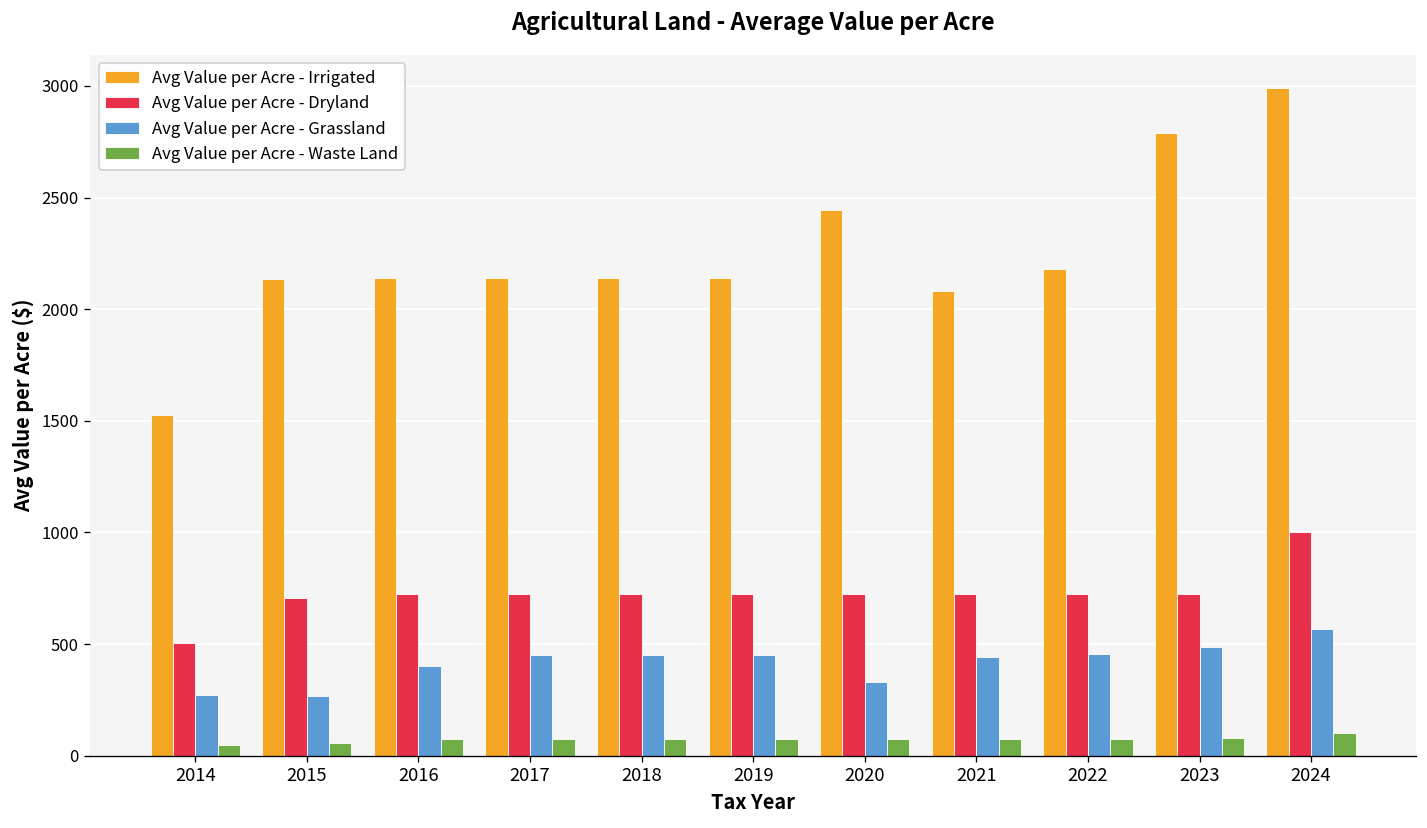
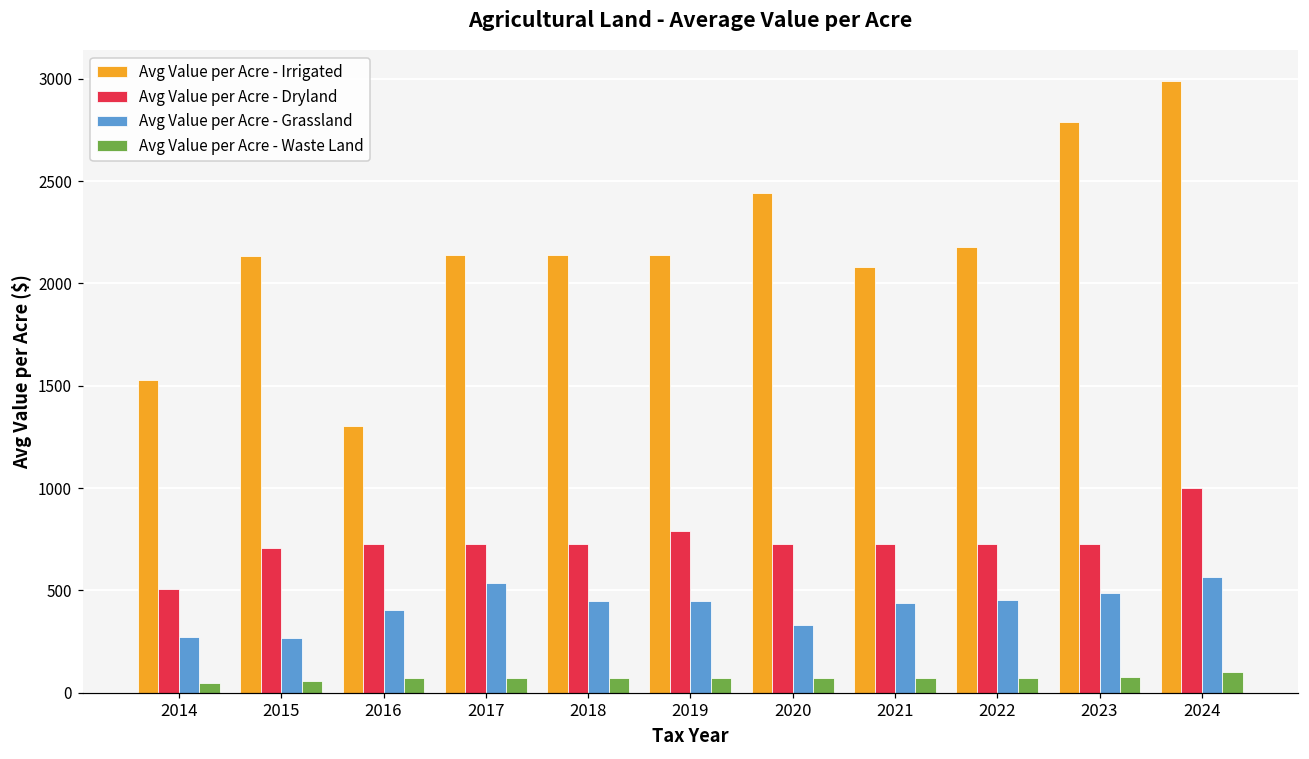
  {
    "Avg Value per Acre - Irrigated": {
      "2014": 1530,
      "2015": 2130,
-     "2016": 2140,
+     "2016": 1300,
      "2017": 2140,
      "2018": 2140,
      "2019": 2140,
      "2020": 2440,
      "2021": 2080,
      "2022": 2180,
      "2023": 2790,
      "2024": 2990
    },
    "Avg Value per Acre - Dryland": {
      "2014": 510,
      "2015": 710,
      "2016": 730,
      "2017": 730,
      "2018": 730,
-     "2019": 730,
+     "2019": 790,
      "2020": 730,
      "2021": 730,
      "2022": 730,
      "2023": 730,
      "2024": 1000
    },
    "Avg Value per Acre - Grassland": {
      "2014": 270,
      "2015": 270,
      "2016": 400,
-     "2017": 450,
+     "2017": 540,
      "2018": 450,
      "2019": 450,
      "2020": 330,
      "2021": 440,
      "2022": 450,
      "2023": 490,
      "2024": 570
    },
    "Avg Value per Acre - Waste Land": {
      "2014": 50,
      "2015": 60,
      "2016": 70,
      "2017": 70,
      "2018": 70,
      "2019": 70,
      "2020": 70,
      "2021": 70,
      "2022": 70,
      "2023": 80,
      "2024": 100
    }
  }
